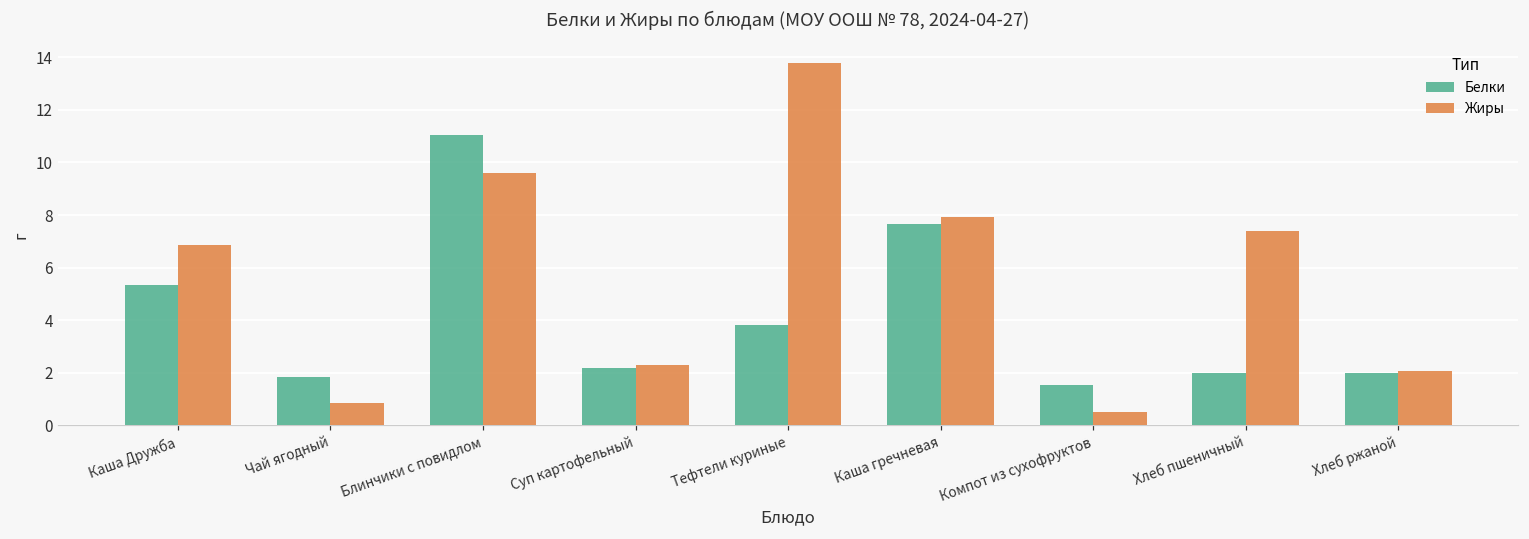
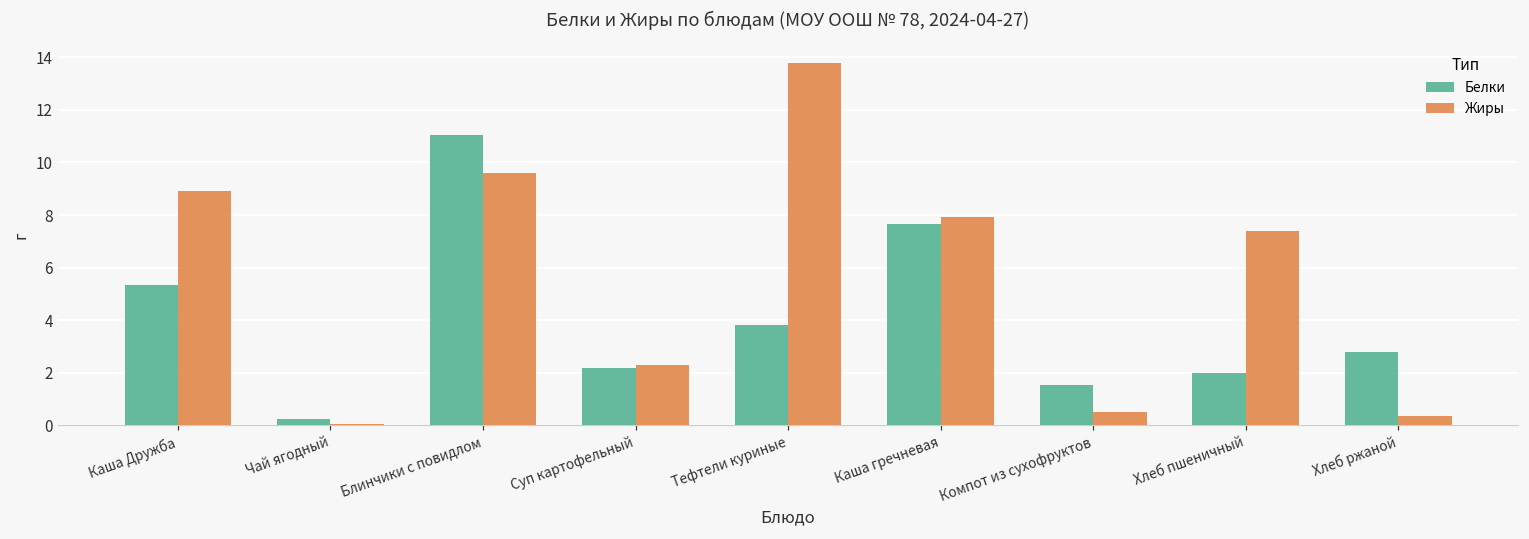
  {
    "Белки": {
      "Каша Дружба": 5.3,
-     "Чай ягодный": 1.9,
+     "Чай ягодный": 0.2,
      "Блинчики с повидлом": 11.1,
      "Суп картофельный": 2.2,
      "Тефтели куриные": 3.8,
      "Каша гречневая": 7.6,
      "Компот из сухофруктов": 1.5,
      "Хлеб пшеничный": 2.0,
-     "Хлеб ржаной": 2.0
+     "Хлеб ржаной": 2.8
    },
    "Жиры": {
-     "Каша Дружба": 6.9,
-     "Чай ягодный": 0.8,
+     "Каша Дружба": 8.9,
+     "Чай ягодный": 0.1,
      "Блинчики с повидлом": 9.6,
      "Суп картофельный": 2.3,
      "Тефтели куриные": 13.8,
      "Каша гречневая": 7.9,
      "Компот из сухофруктов": 0.5,
      "Хлеб пшеничный": 7.4,
-     "Хлеб ржаной": 2.1
+     "Хлеб ржаной": 0.4
    }
  }
